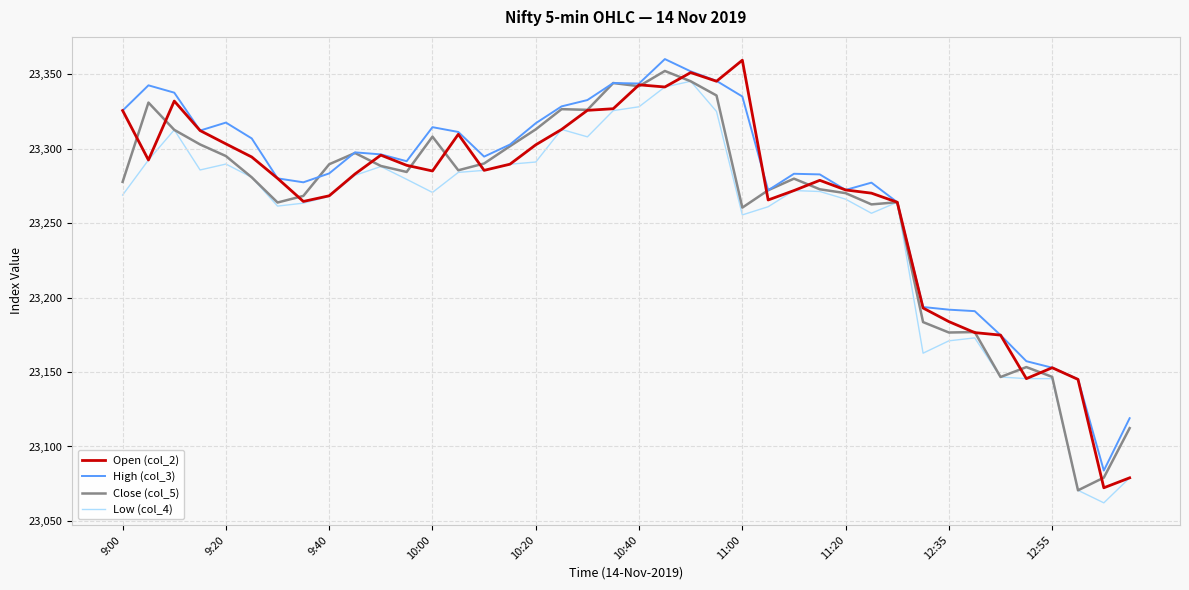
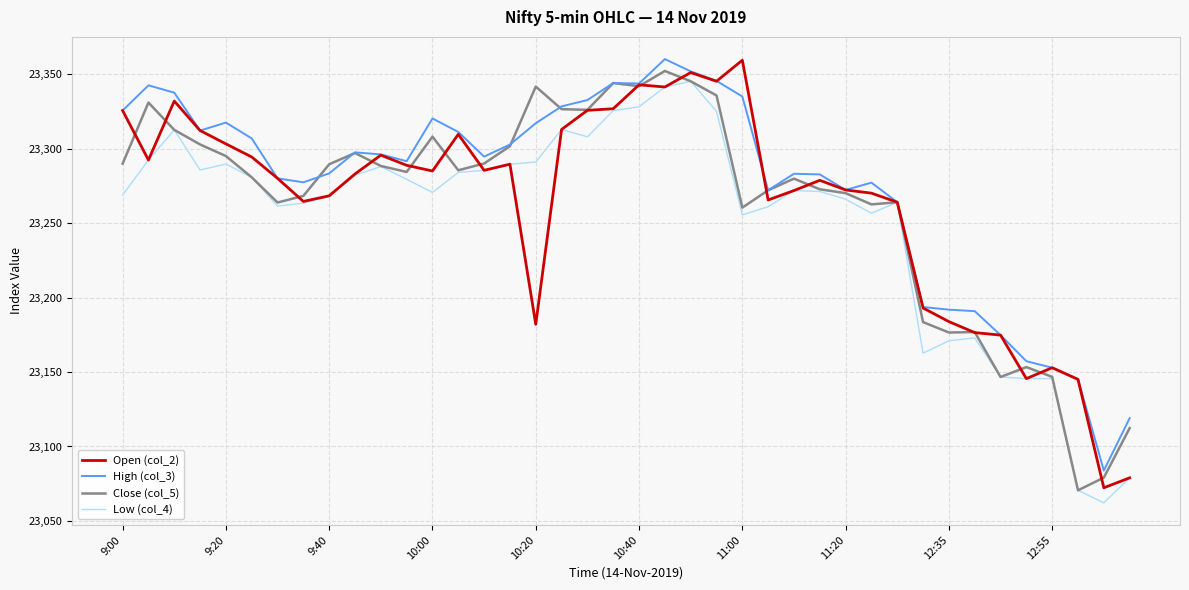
  {
    "Open (col_2)": {
      "9:20": "23,303",
      "10:00": "23,285",
-     "10:20": "23,303",
+     "10:20": "23,182",
      "11:00": "23,359",
      "12:35": "23,184"
    },
    "High (col_3)": {
      "9:20": "23,317",
      "9:40": "23,283",
-     "10:00": "23,314",
+     "10:00": "23,320",
      "10:20": "23,317",
      "11:00": "23,335",
      "12:35": "23,192"
    },
    "Close (col_5)": {
-     "9:00": "23,278",
+     "9:00": "23,290",
      "9:20": "23,295",
      "9:40": "23,289",
      "10:00": "23,308",
-     "10:20": "23,313",
+     "10:20": "23,342",
      "11:00": "23,260",
      "11:20": "23,270",
      "12:35": "23,177"
    },
    "Low (col_4)": {
      "9:00": "23,269",
      "9:20": "23,290",
      "10:00": "23,271",
      "10:20": "23,291",
      "10:40": "23,328",
      "11:00": "23,255",
      "11:20": "23,266",
      "12:35": "23,171"
    }
  }
